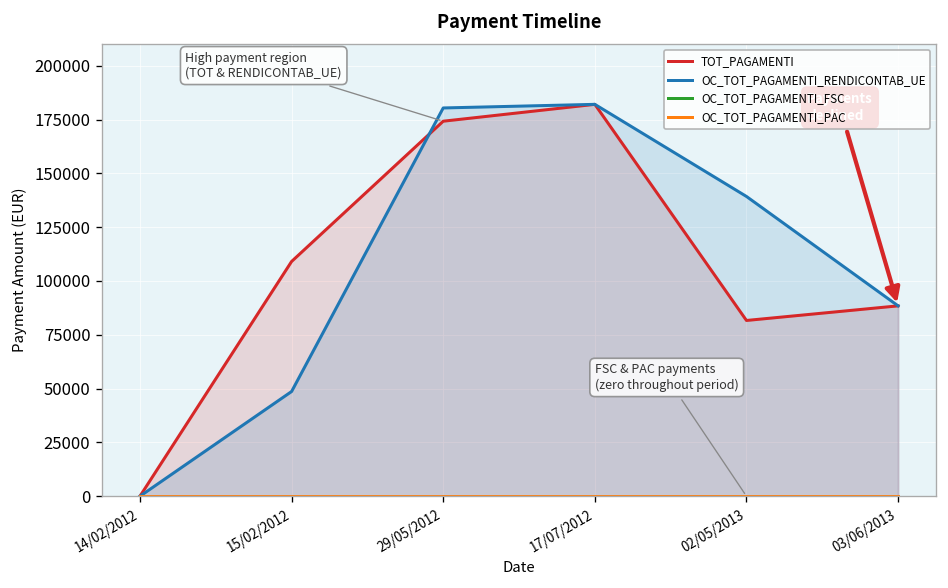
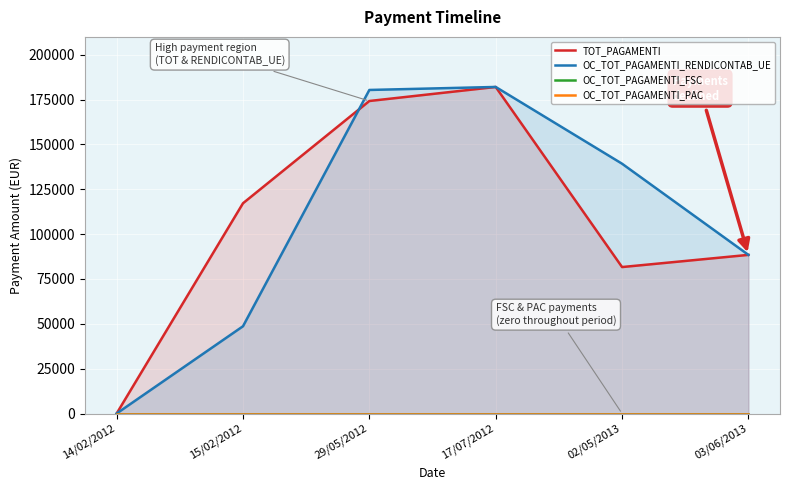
  {
    "TOT_PAGAMENTI": {
-     "15/02/2012": 109000,
+     "15/02/2012": 117000,
      "29/05/2012": 174000,
      "02/05/2013": 82000
    },
    "OC_TOT_PAGAMENTI_RENDICONTAB_UE": {
      "15/02/2012": 49000,
      "29/05/2012": 180000,
      "02/05/2013": 139000
    },
    "OC_TOT_PAGAMENTI_PAC": {
      "15/02/2012": 0,
      "29/05/2012": 0,
      "17/07/2012": 0,
      "02/05/2013": 0,
      "03/06/2013": 0
    }
  }
